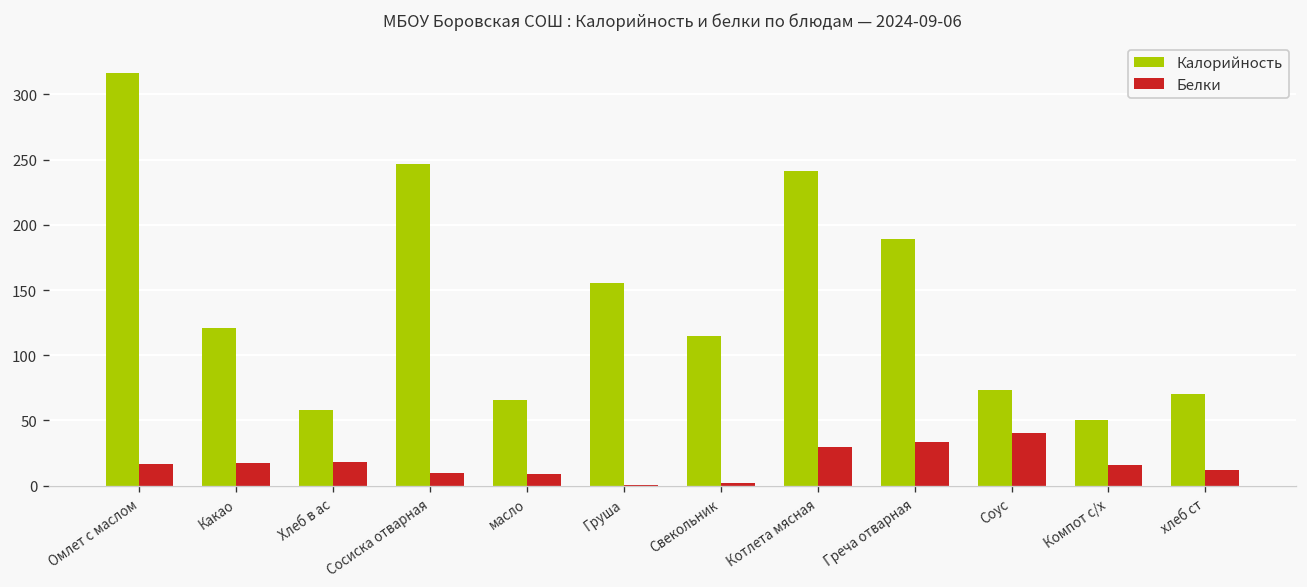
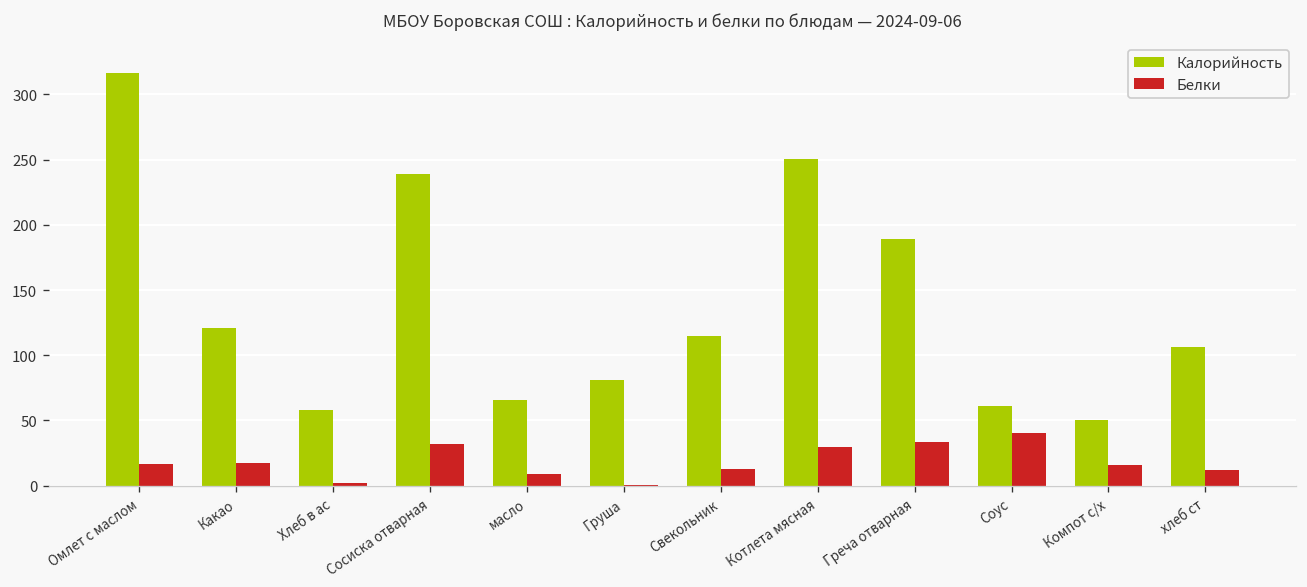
  {
    "Калорийность": {
      "Омлет с маслом": 316,
      "Какао": 121,
      "Хлеб в ас": 58,
-     "Сосиска отварная": 247,
+     "Сосиска отварная": 239,
      "масло": 66,
-     "Груша": 155,
+     "Груша": 81,
      "Свекольник": 115,
-     "Котлета мясная": 241,
+     "Котлета мясная": 251,
      "Греча отварная": 189,
-     "Соус": 74,
+     "Соус": 61,
      "Компот с/х": 50,
-     "хлеб ст": 70
+     "хлеб ст": 106
    },
    "Белки": {
      "Омлет с маслом": 17,
      "Какао": 17,
-     "Хлеб в ас": 18,
-     "Сосиска отварная": 10,
+     "Хлеб в ас": 2,
+     "Сосиска отварная": 32,
      "масло": 9,
-     "Свекольник": 2,
+     "Свекольник": 13,
      "Котлета мясная": 30,
      "Греча отварная": 33,
      "Соус": 41,
      "Компот с/х": 16,
      "хлеб ст": 12
    }
  }
